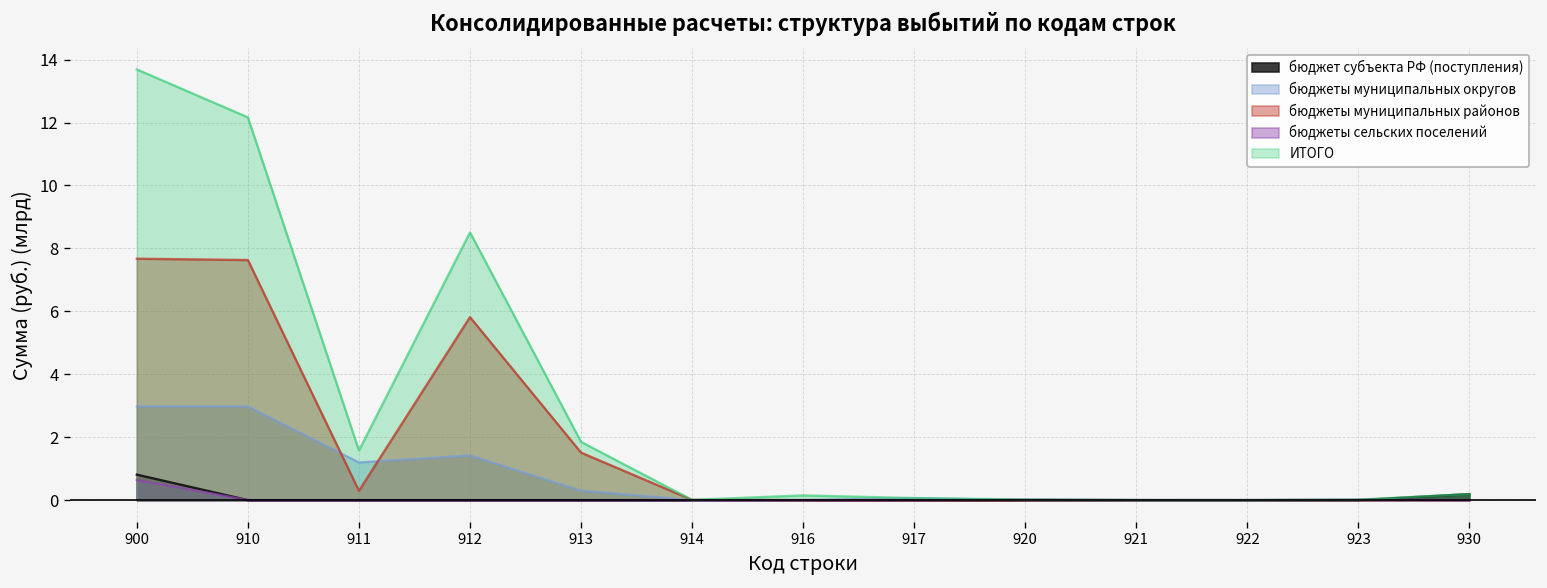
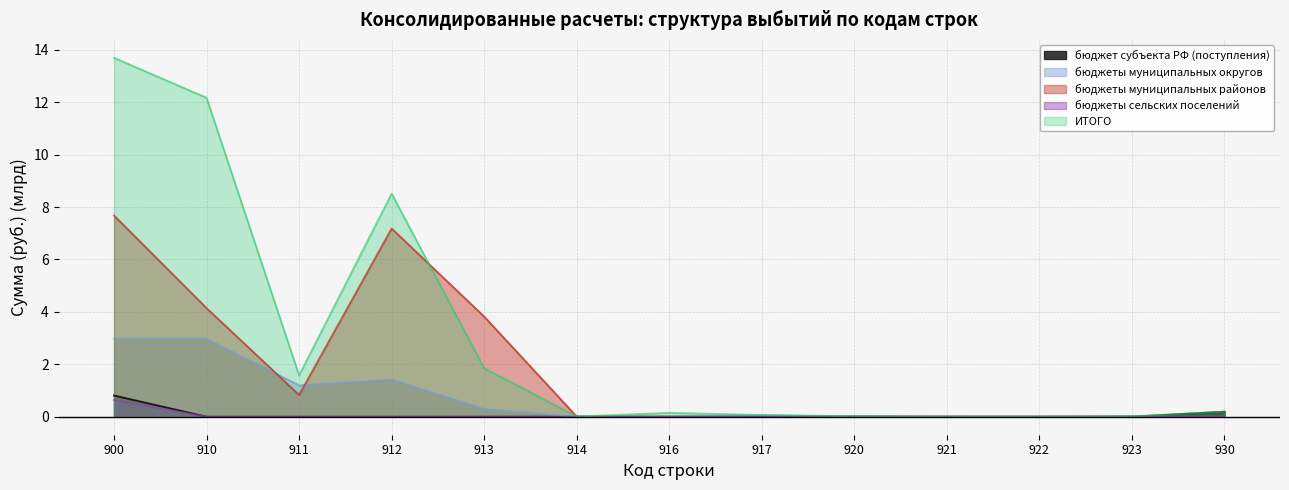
  {
    "бюджет субъекта РФ (поступления)": {
      "900": 0.8
    },
    "бюджеты муниципальных районов": {
      "900": 7.7,
-     "910": 7.6,
-     "911": 0.3,
-     "912": 5.8,
-     "913": 1.5
+     "910": 4.1,
+     "911": 0.8,
+     "912": 7.2,
+     "913": 3.8
    },
    "бюджеты сельских поселений": {
      "900": 0.6
    }
  }
